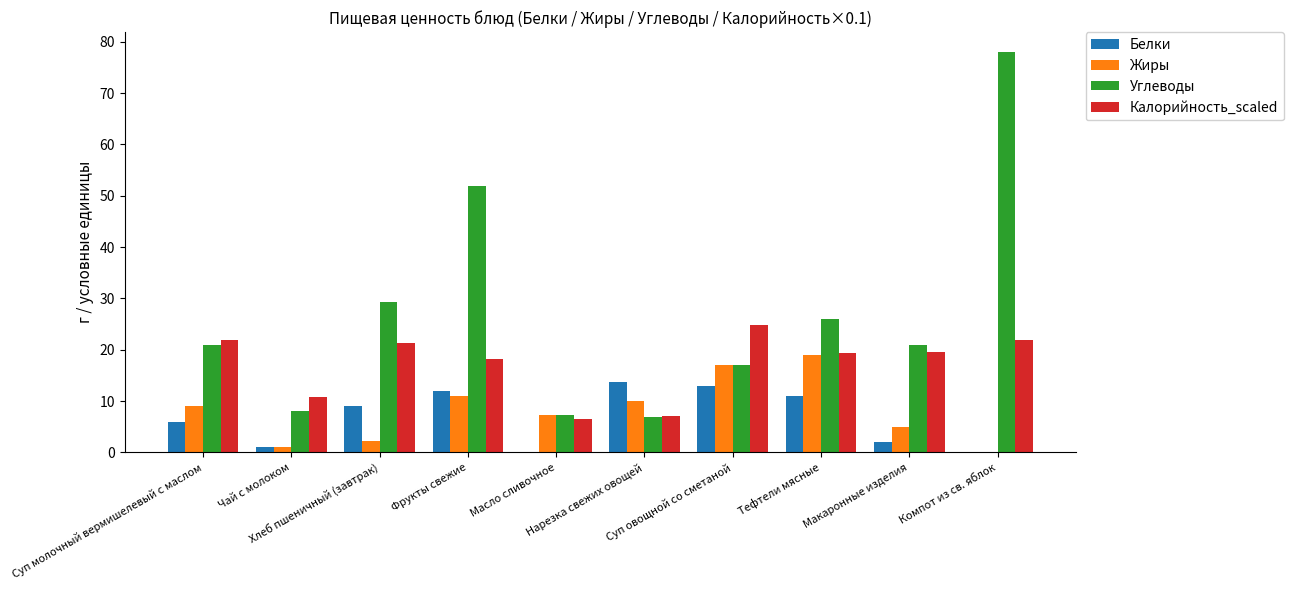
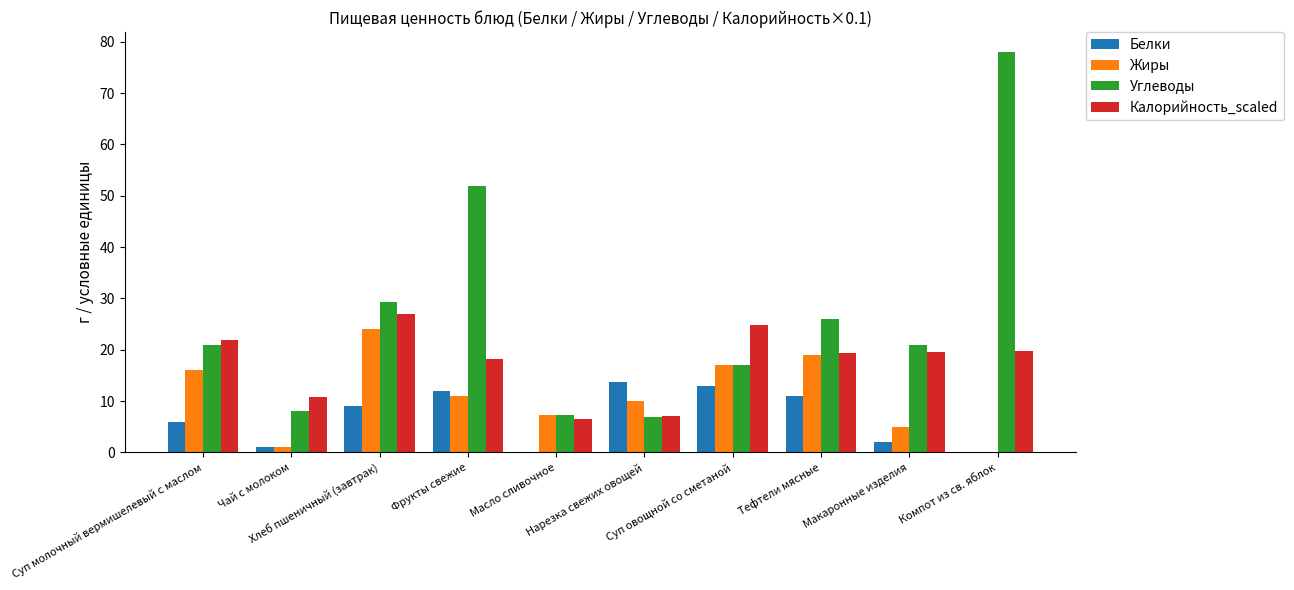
  {
    "Белки": {
      "Суп молочный вермишелевый с маслом": 6,
      "Чай с молоком": 1,
      "Хлеб пшеничный (завтрак)": 9,
      "Фрукты свежие": 12,
      "Нарезка свежих овощей": 14,
      "Суп овощной со сметаной": 13,
      "Тефтели мясные": 11,
      "Макаронные изделия": 2
    },
    "Жиры": {
-     "Суп молочный вермишелевый с маслом": 9,
+     "Суп молочный вермишелевый с маслом": 16,
      "Чай с молоком": 1,
-     "Хлеб пшеничный (завтрак)": 2,
+     "Хлеб пшеничный (завтрак)": 24,
      "Фрукты свежие": 11,
      "Масло сливочное": 7,
      "Нарезка свежих овощей": 10,
      "Суп овощной со сметаной": 17,
      "Тефтели мясные": 19,
      "Макаронные изделия": 5,
      "Компот из св. яблок": 0
    },
    "Углеводы": {
      "Суп молочный вермишелевый с маслом": 21,
      "Чай с молоком": 8,
      "Хлеб пшеничный (завтрак)": 29,
      "Фрукты свежие": 52,
      "Масло сливочное": 7,
      "Нарезка свежих овощей": 7,
      "Суп овощной со сметаной": 17,
      "Тефтели мясные": 26,
      "Макаронные изделия": 21,
      "Компот из св. яблок": 78
    },
    "Калорийность_scaled": {
      "Суп молочный вермишелевый с маслом": 22,
      "Чай с молоком": 11,
-     "Хлеб пшеничный (завтрак)": 21,
+     "Хлеб пшеничный (завтрак)": 27,
      "Фрукты свежие": 18,
      "Масло сливочное": 7,
      "Нарезка свежих овощей": 7,
      "Суп овощной со сметаной": 25,
      "Тефтели мясные": 19,
      "Макаронные изделия": 20,
-     "Компот из св. яблок": 22
+     "Компот из св. яблок": 20
    }
  }
